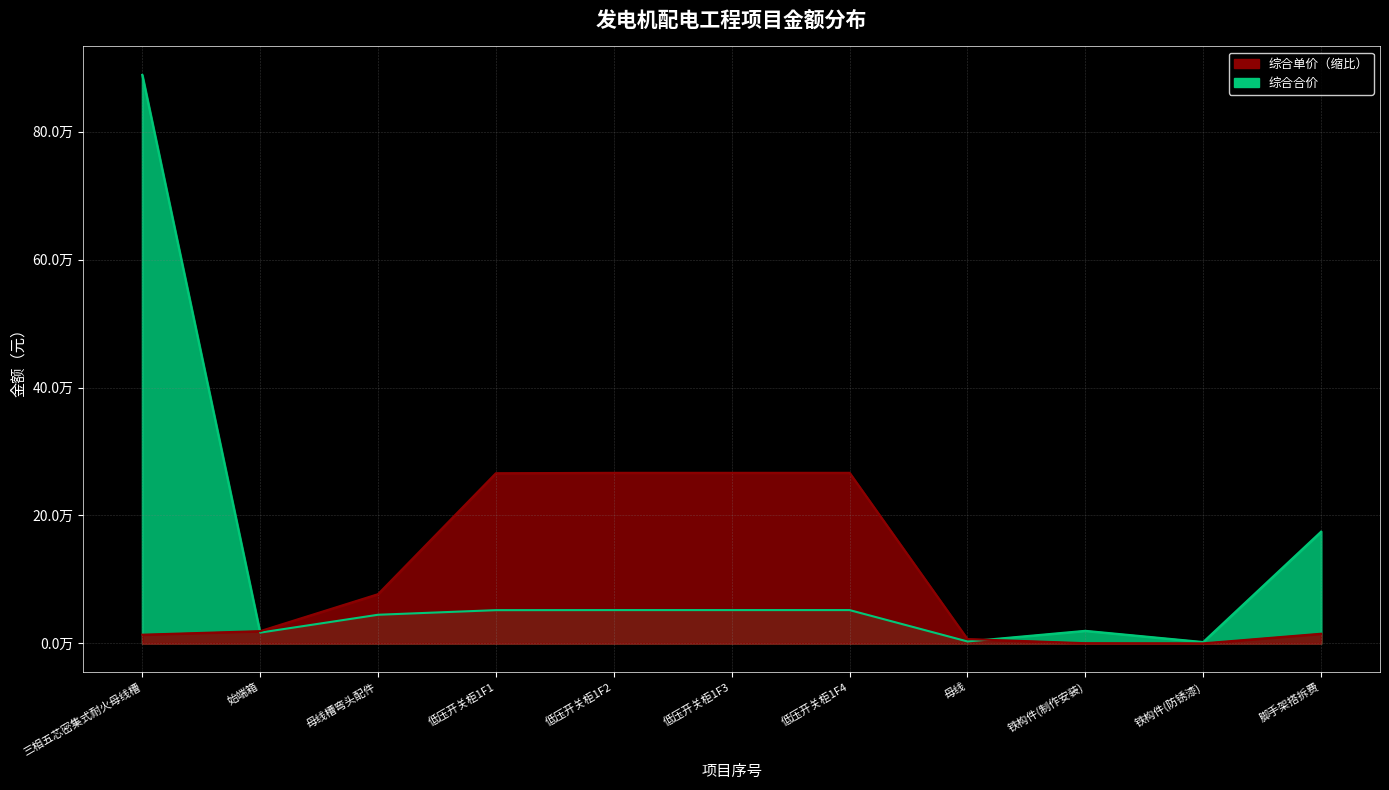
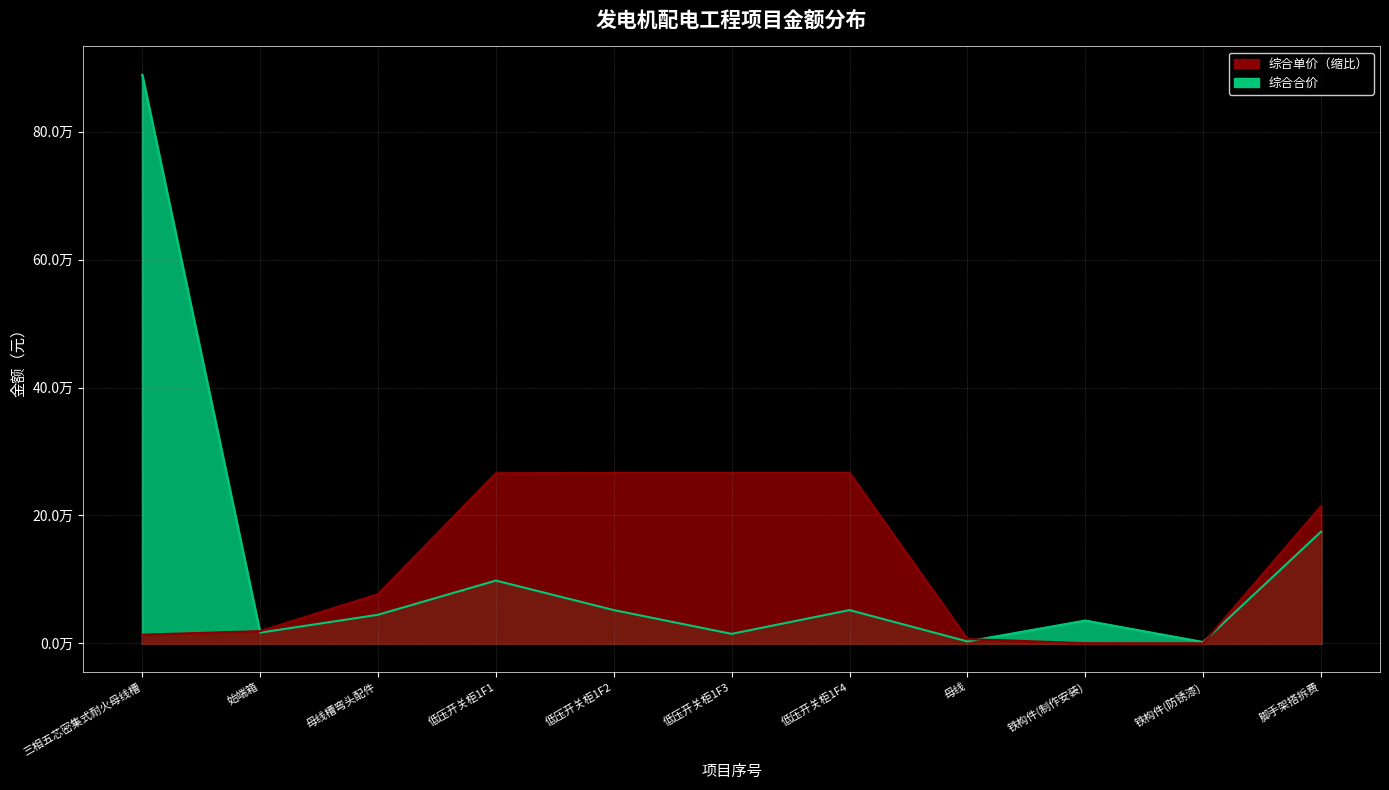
  {
    "综合合价": {
      "三相五芯密集式耐火母线槽": "89万",
      "母线槽弯头配件": "4万",
-     "低压开关柜1F1": "5万",
+     "低压开关柜1F1": "10万",
      "低压开关柜1F2": "5万",
-     "低压开关柜1F3": "5万",
+     "低压开关柜1F3": "1万",
      "低压开关柜1F4": "5万",
-     "铁构件(制作安装)": "2万",
+     "铁构件(制作安装)": "4万",
      "脚手架搭拆费": "17万"
    },
    "综合单价（缩比）": {
      "三相五芯密集式耐火母线槽": "1万",
      "母线槽弯头配件": "8万",
      "低压开关柜1F1": "27万",
      "低压开关柜1F2": "27万",
      "低压开关柜1F3": "27万",
      "低压开关柜1F4": "27万",
      "铁构件(制作安装)": "0万",
-     "脚手架搭拆费": "2万"
+     "脚手架搭拆费": "21万"
    }
  }
